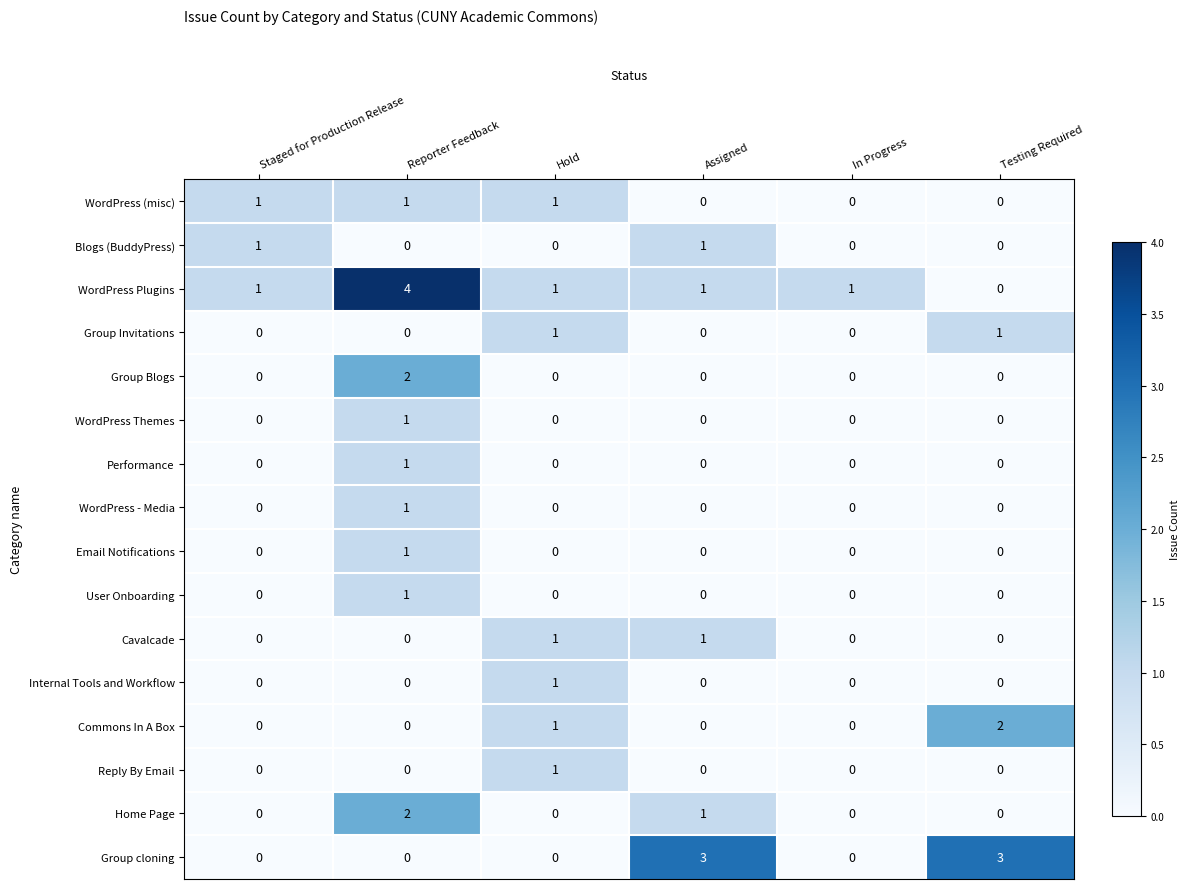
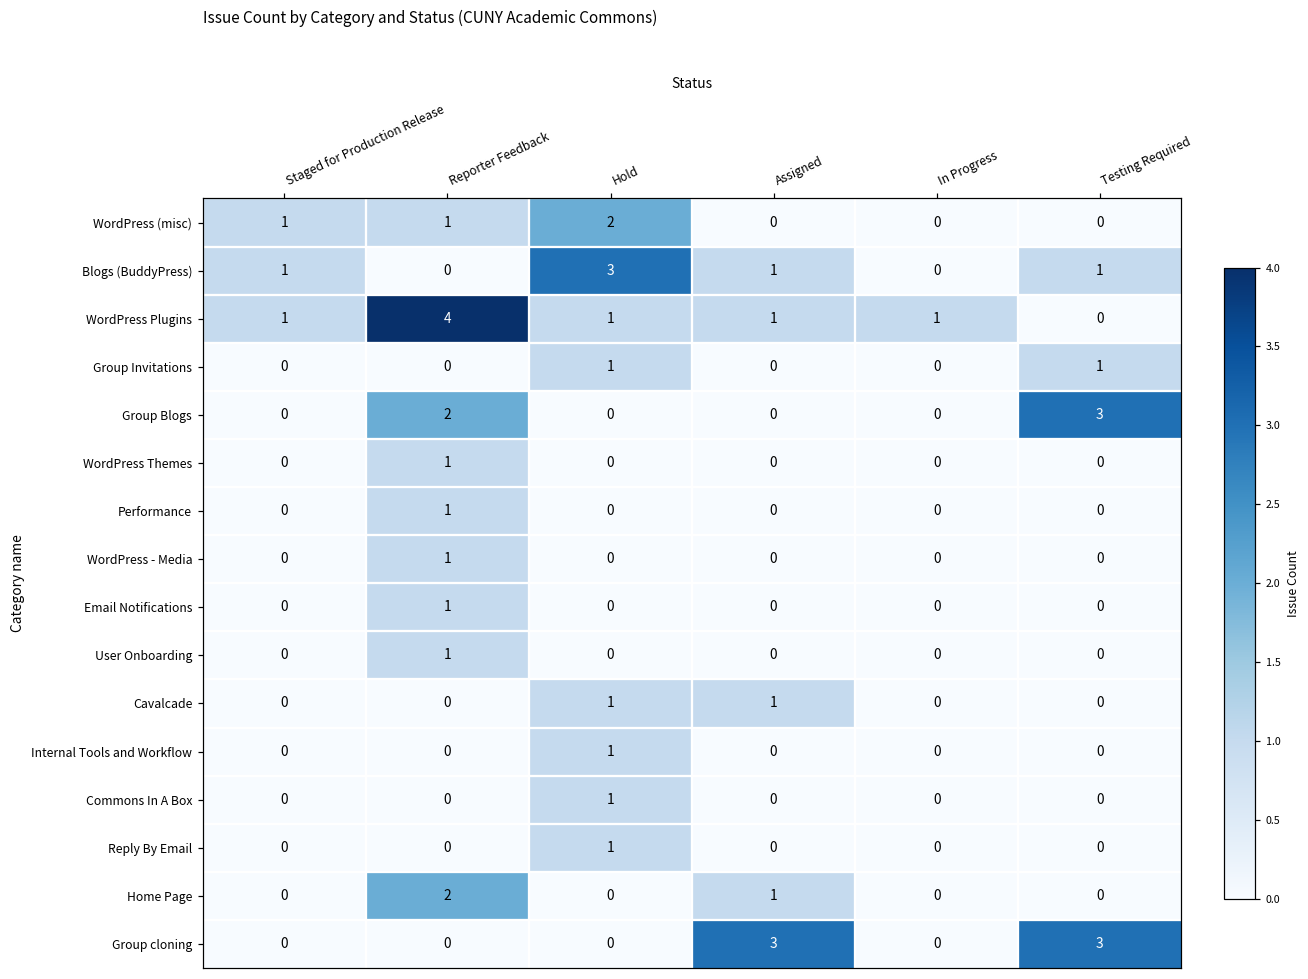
  {
    "WordPress (misc)": {
      "Staged for Production Release": 1,
      "Reporter Feedback": 1,
-     "Hold": 1,
+     "Hold": 2,
      "Assigned": 0,
      "In Progress": 0,
      "Testing Required": 0
    },
    "Blogs (BuddyPress)": {
      "Staged for Production Release": 1,
      "Reporter Feedback": 0,
-     "Hold": 0,
+     "Hold": 3,
      "Assigned": 1,
      "In Progress": 0,
-     "Testing Required": 0
+     "Testing Required": 1
    },
    "WordPress Plugins": {
      "Staged for Production Release": 1,
      "Reporter Feedback": 4,
      "Hold": 1,
      "Assigned": 1,
      "In Progress": 1,
      "Testing Required": 0
    },
    "Group Invitations": {
      "Staged for Production Release": 0,
      "Reporter Feedback": 0,
      "Hold": 1,
      "Assigned": 0,
      "In Progress": 0,
      "Testing Required": 1
    },
    "Group Blogs": {
      "Staged for Production Release": 0,
      "Reporter Feedback": 2,
      "Hold": 0,
      "Assigned": 0,
      "In Progress": 0,
-     "Testing Required": 0
+     "Testing Required": 3
    },
    "WordPress Themes": {
      "Staged for Production Release": 0,
      "Reporter Feedback": 1,
      "Hold": 0,
      "Assigned": 0,
      "In Progress": 0,
      "Testing Required": 0
    },
    "Performance": {
      "Staged for Production Release": 0,
      "Reporter Feedback": 1,
      "Hold": 0,
      "Assigned": 0,
      "In Progress": 0,
      "Testing Required": 0
    },
    "WordPress - Media": {
      "Staged for Production Release": 0,
      "Reporter Feedback": 1,
      "Hold": 0,
      "Assigned": 0,
      "In Progress": 0,
      "Testing Required": 0
    },
    "Email Notifications": {
      "Staged for Production Release": 0,
      "Reporter Feedback": 1,
      "Hold": 0,
      "Assigned": 0,
      "In Progress": 0,
      "Testing Required": 0
    },
    "User Onboarding": {
      "Staged for Production Release": 0,
      "Reporter Feedback": 1,
      "Hold": 0,
      "Assigned": 0,
      "In Progress": 0,
      "Testing Required": 0
    },
    "Cavalcade": {
      "Staged for Production Release": 0,
      "Reporter Feedback": 0,
      "Hold": 1,
      "Assigned": 1,
      "In Progress": 0,
      "Testing Required": 0
    },
    "Internal Tools and Workflow": {
      "Staged for Production Release": 0,
      "Reporter Feedback": 0,
      "Hold": 1,
      "Assigned": 0,
      "In Progress": 0,
      "Testing Required": 0
    },
    "Commons In A Box": {
      "Staged for Production Release": 0,
      "Reporter Feedback": 0,
      "Hold": 1,
      "Assigned": 0,
      "In Progress": 0,
-     "Testing Required": 2
+     "Testing Required": 0
    },
    "Reply By Email": {
      "Staged for Production Release": 0,
      "Reporter Feedback": 0,
      "Hold": 1,
      "Assigned": 0,
      "In Progress": 0,
      "Testing Required": 0
    },
    "Home Page": {
      "Staged for Production Release": 0,
      "Reporter Feedback": 2,
      "Hold": 0,
      "Assigned": 1,
      "In Progress": 0,
      "Testing Required": 0
    },
    "Group cloning": {
      "Staged for Production Release": 0,
      "Reporter Feedback": 0,
      "Hold": 0,
      "Assigned": 3,
      "In Progress": 0,
      "Testing Required": 3
    }
  }
